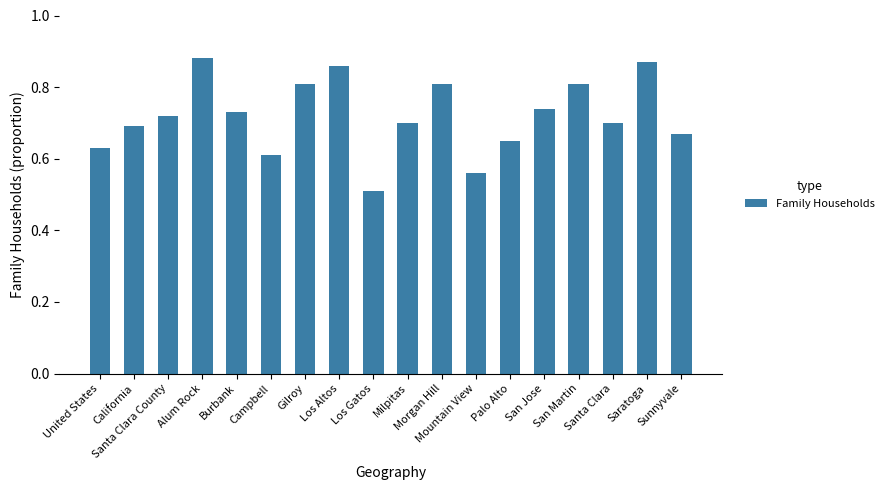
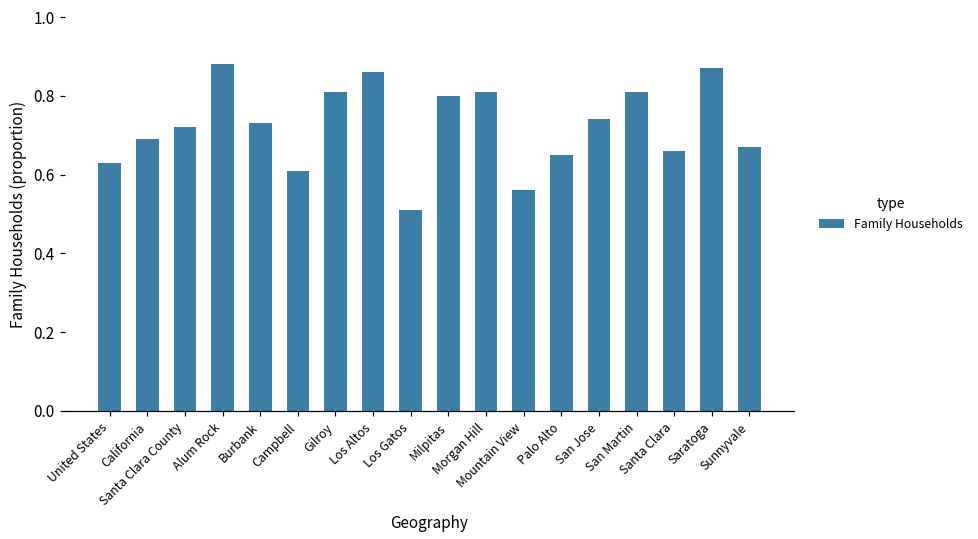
  {
    "United States": 0.63,
    "California": 0.69,
    "Santa Clara County": 0.72,
    "Alum Rock": 0.88,
    "Burbank": 0.73,
    "Campbell": 0.61,
    "Gilroy": 0.81,
    "Los Altos": 0.86,
    "Los Gatos": 0.51,
-   "Milpitas": 0.7,
+   "Milpitas": 0.8,
    "Morgan Hill": 0.81,
    "Mountain View": 0.56,
    "Palo Alto": 0.65,
    "San Jose": 0.74,
    "San Martin": 0.81,
-   "Santa Clara": 0.70,
+   "Santa Clara": 0.66,
    "Saratoga": 0.87,
    "Sunnyvale": 0.67
  }
